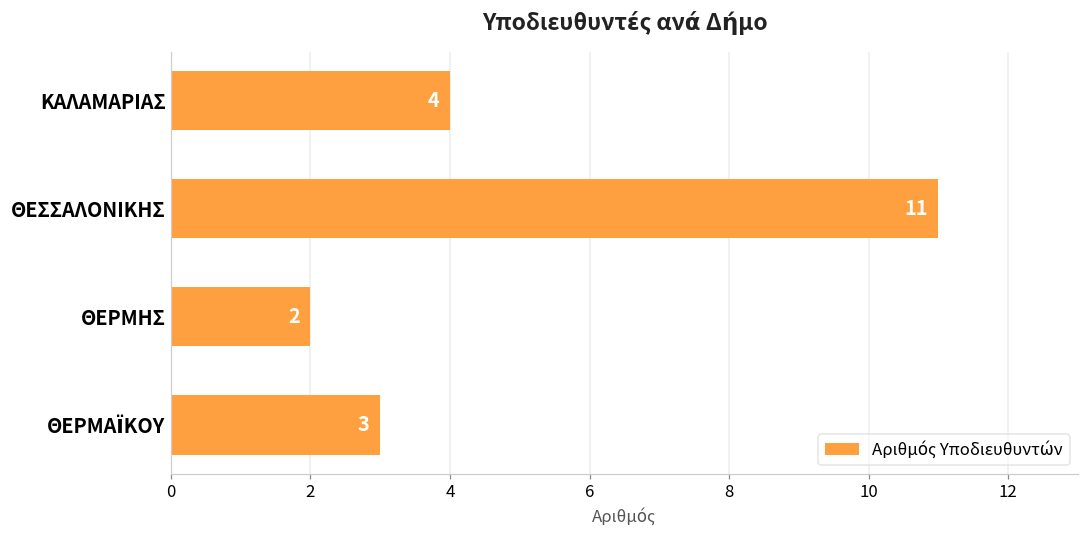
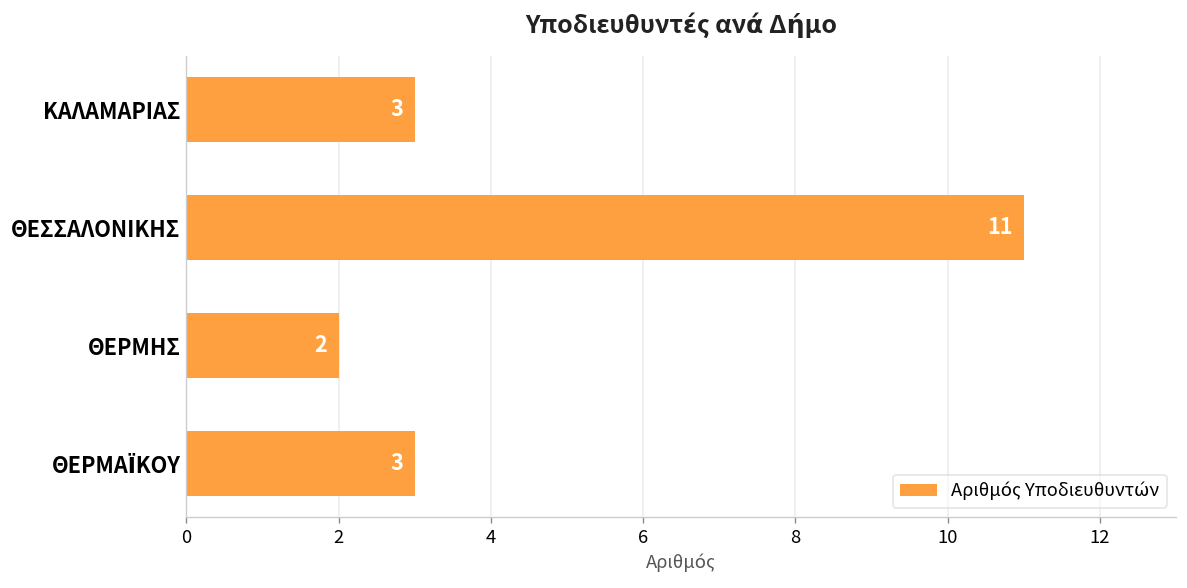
  {
-   "ΚΑΛΑΜΑΡΙΑΣ": 4,
+   "ΚΑΛΑΜΑΡΙΑΣ": 3,
    "ΘΕΣΣΑΛΟΝΙΚΗΣ": 11,
    "ΘΕΡΜΗΣ": 2,
    "ΘΕΡΜΑΪΚΟΥ": 3
  }
